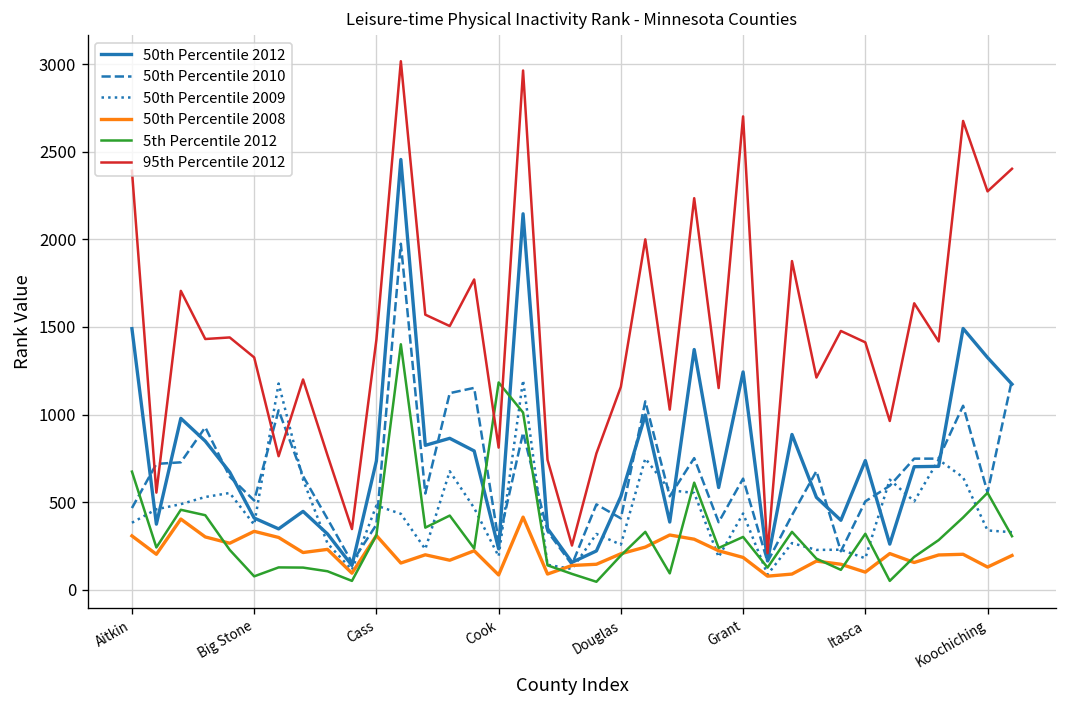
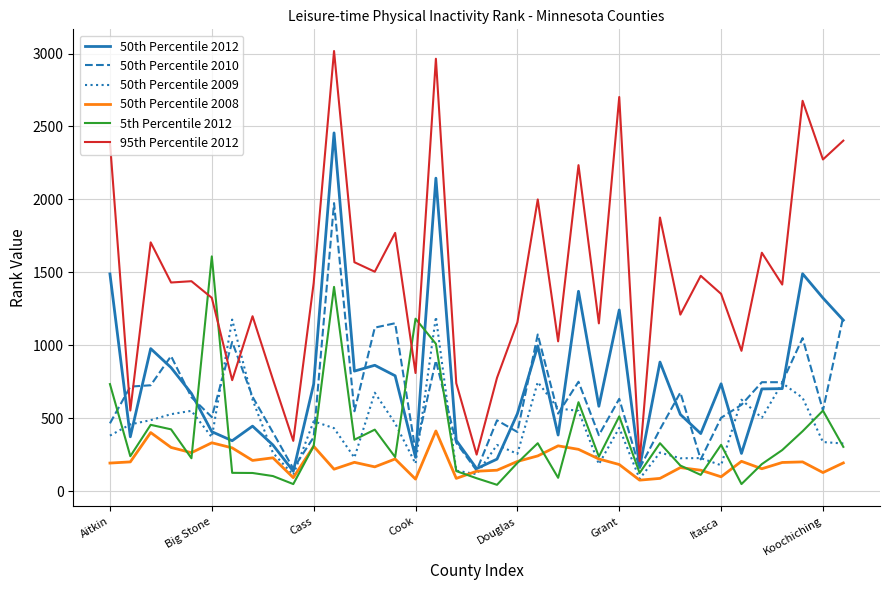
  {
    "50th Percentile 2008": {
-     "Aitkin": 310,
+     "Aitkin": 190,
      "Big Stone": 330,
      "Cook": 80,
      "Grant": 180,
      "Itasca": 100,
      "Koochiching": 130
    },
    "5th Percentile 2012": {
-     "Aitkin": 670,
-     "Big Stone": 80,
+     "Aitkin": 740,
+     "Big Stone": 1610,
      "Cook": 1180,
-     "Grant": 300,
+     "Grant": 510,
      "Itasca": 320
    },
    "95th Percentile 2012": {
      "Big Stone": 1330,
      "Cass": 1430,
      "Cook": 810,
      "Douglas": 1160,
      "Grant": 2700,
-     "Itasca": 1410,
+     "Itasca": 1350,
      "Koochiching": 2270
    }
  }
